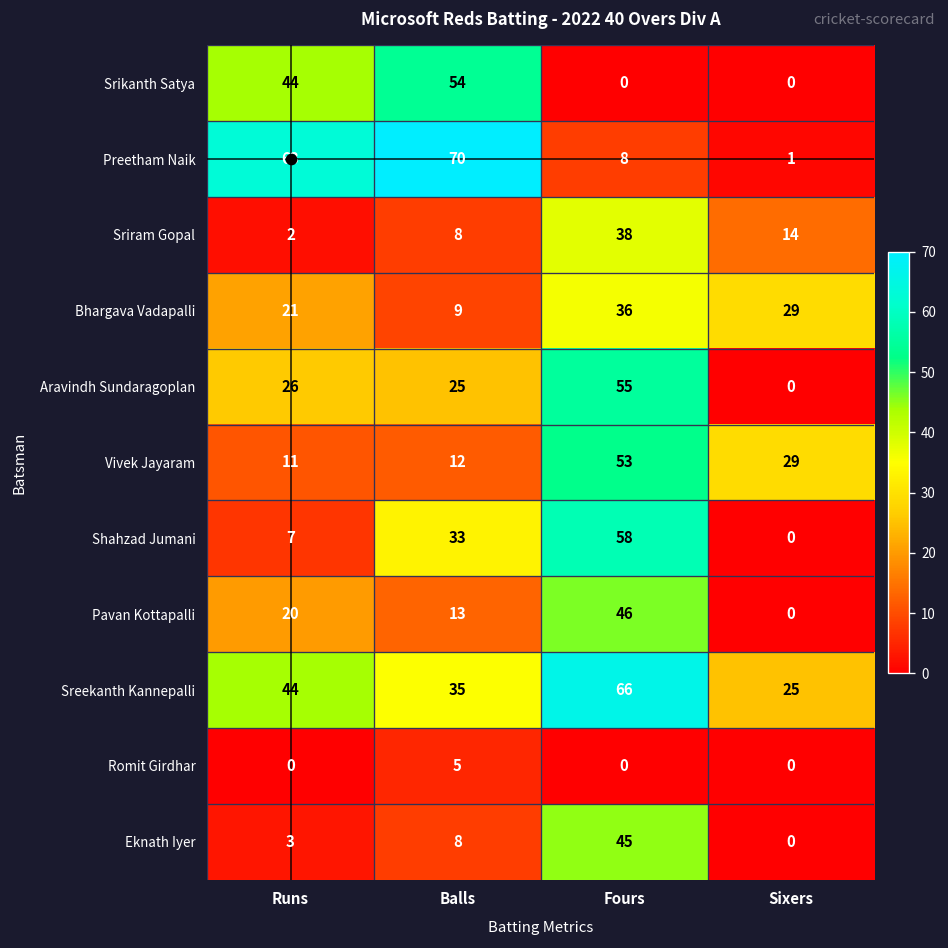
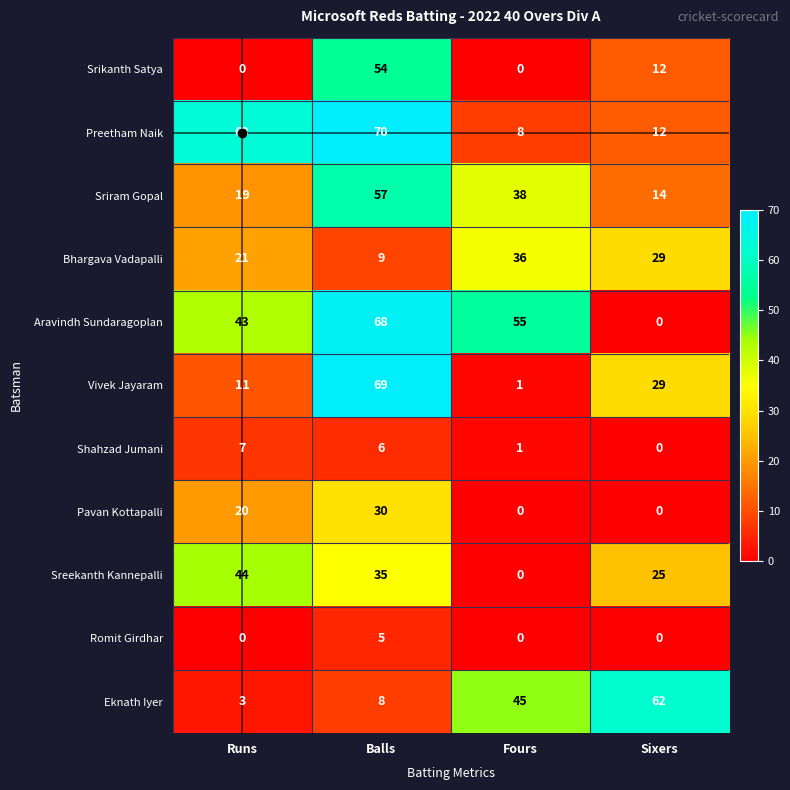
  {
    "Srikanth Satya": {
-     "Runs": 44,
+     "Runs": 0,
      "Balls": 54,
      "Fours": 0,
-     "Sixers": 0
+     "Sixers": 12
    },
    "Preetham Naik": {
      "Balls": 70,
      "Fours": 8,
-     "Sixers": 1
+     "Sixers": 12
    },
    "Sriram Gopal": {
-     "Runs": 2,
-     "Balls": 8,
+     "Runs": 19,
+     "Balls": 57,
      "Fours": 38,
      "Sixers": 14
    },
    "Bhargava Vadapalli": {
      "Runs": 21,
      "Balls": 9,
      "Fours": 36,
      "Sixers": 29
    },
    "Aravindh Sundaragoplan": {
-     "Runs": 26,
-     "Balls": 25,
+     "Runs": 43,
+     "Balls": 68,
      "Fours": 55,
      "Sixers": 0
    },
    "Vivek Jayaram": {
      "Runs": 11,
-     "Balls": 12,
-     "Fours": 53,
+     "Balls": 69,
+     "Fours": 1,
      "Sixers": 29
    },
    "Shahzad Jumani": {
      "Runs": 7,
-     "Balls": 33,
-     "Fours": 58,
+     "Balls": 6,
+     "Fours": 1,
      "Sixers": 0
    },
    "Pavan Kottapalli": {
      "Runs": 20,
-     "Balls": 13,
-     "Fours": 46,
+     "Balls": 30,
+     "Fours": 0,
      "Sixers": 0
    },
    "Sreekanth Kannepalli": {
      "Runs": 44,
      "Balls": 35,
-     "Fours": 66,
+     "Fours": 0,
      "Sixers": 25
    },
    "Romit Girdhar": {
      "Runs": 0,
      "Balls": 5,
      "Fours": 0,
      "Sixers": 0
    },
    "Eknath Iyer": {
      "Runs": 3,
      "Balls": 8,
      "Fours": 45,
-     "Sixers": 0
+     "Sixers": 62
    }
  }
